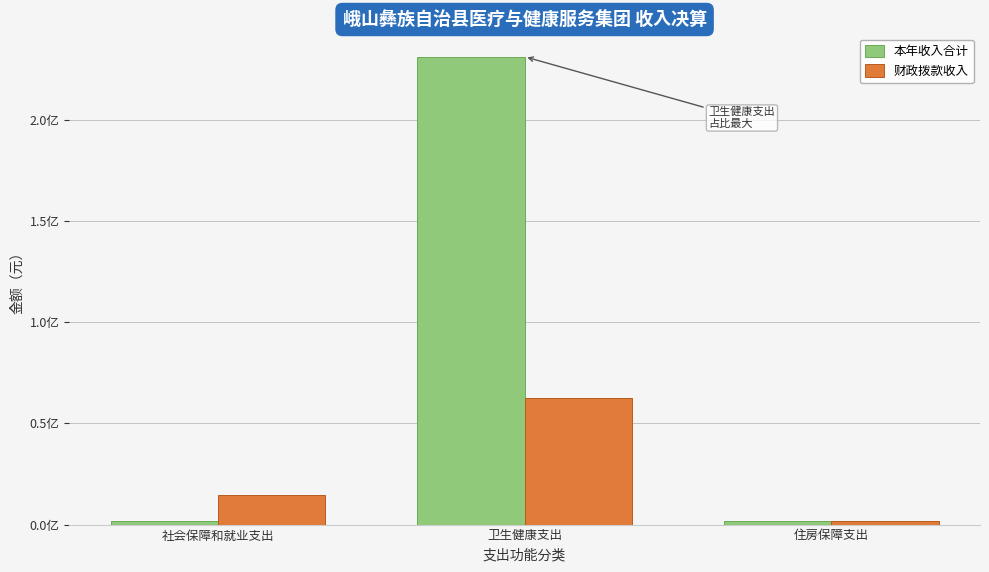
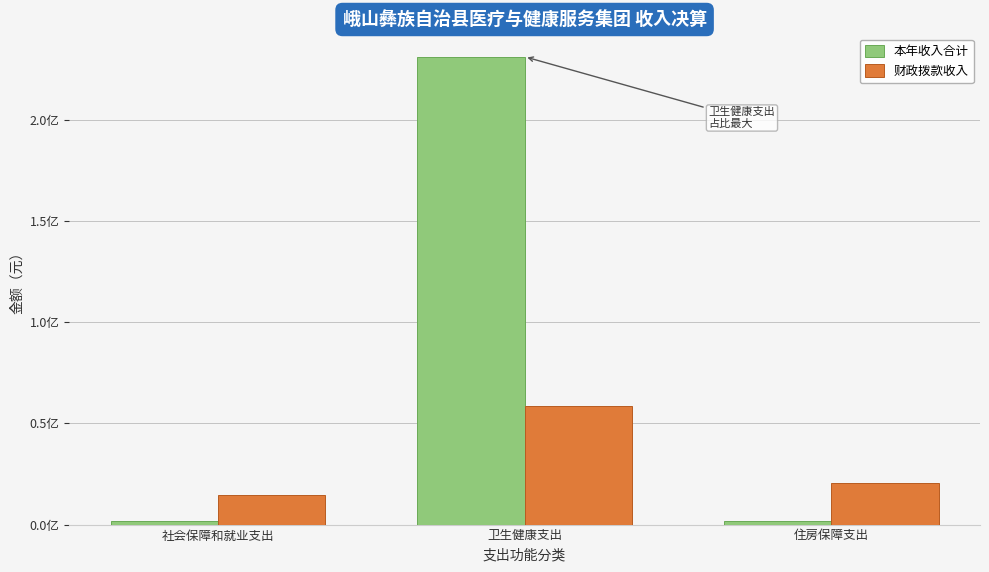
  {
    "本年收入合计": {
      "社会保障和就业支出": "0.02亿",
      "卫生健康支出": "2.31亿",
      "住房保障支出": "0.02亿"
    },
    "财政拨款收入": {
      "社会保障和就业支出": "0.14亿",
-     "卫生健康支出": "0.63亿",
-     "住房保障支出": "0.02亿"
+     "卫生健康支出": "0.59亿",
+     "住房保障支出": "0.20亿"
    }
  }
